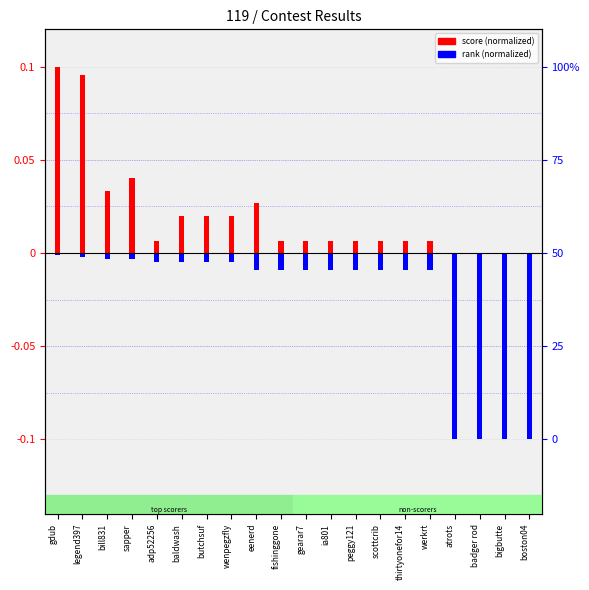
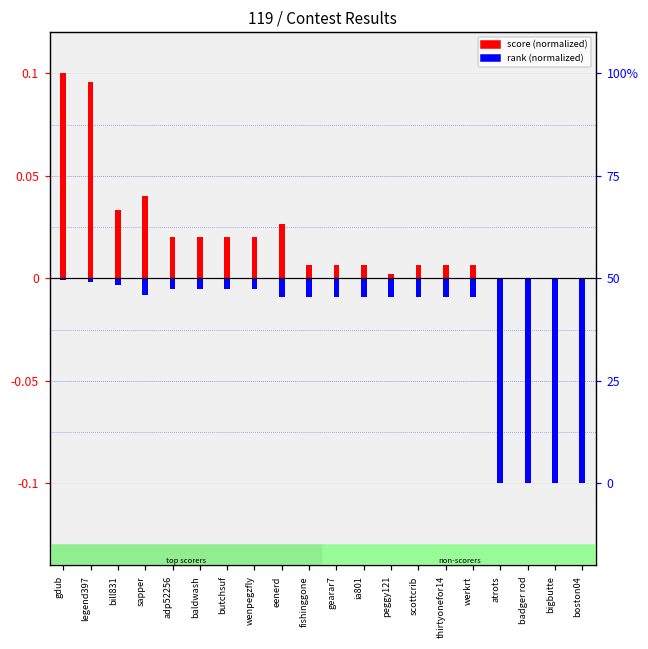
  {
    "score (normalized)": {
      "gdub": 0.100,
      "legend397": 0.096,
      "bill831": 0.033,
      "sapper": 0.040,
-     "adp52256": 0.007,
+     "adp52256": 0.020,
      "baldwash": 0.020,
      "butchsuf": 0.020,
      "wenpegzfly": 0.020,
      "eenerd": 0.027,
      "fishinggone": 0.007,
      "gearar7": 0.007,
      "ia801": 0.007,
-     "peggy121": 0.007,
+     "peggy121": 0.002,
      "scottcrib": 0.007,
      "thirtyonefor14": 0.007,
      "werkrt": 0.007,
      "atrots": 0.000,
      "badger rod": 0.000,
      "bigbutte": 0.000,
      "boston04": 0.000
    },
    "rank (normalized)": {
      "legend397": -0.002,
      "bill831": -0.003,
-     "sapper": -0.003,
+     "sapper": -0.008,
      "adp52256": -0.005,
      "baldwash": -0.005,
      "butchsuf": -0.005,
      "wenpegzfly": -0.005,
      "eenerd": -0.009,
      "fishinggone": -0.009,
      "gearar7": -0.009,
      "ia801": -0.009,
      "peggy121": -0.009,
      "scottcrib": -0.009,
      "thirtyonefor14": -0.009,
      "werkrt": -0.009,
      "atrots": -0.100,
      "badger rod": -0.100,
      "bigbutte": -0.100,
      "boston04": -0.100
    }
  }
